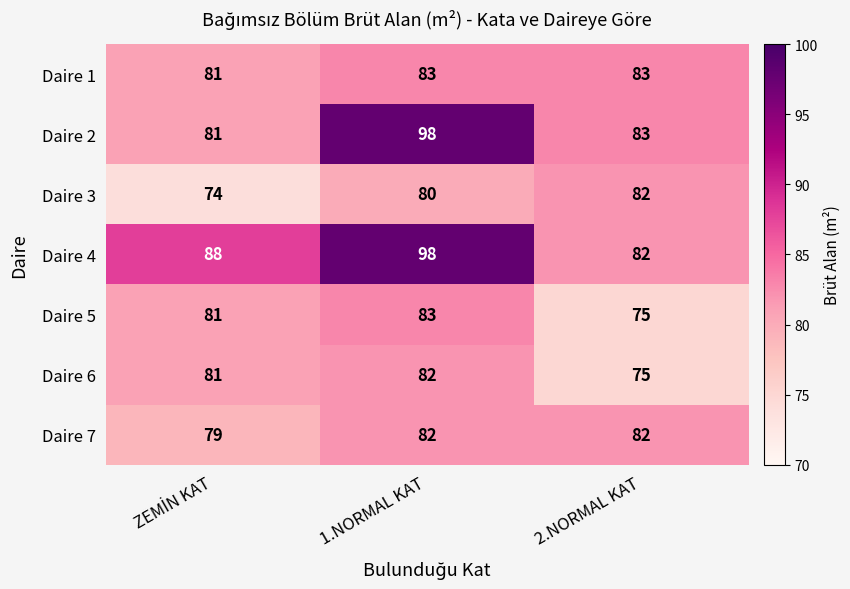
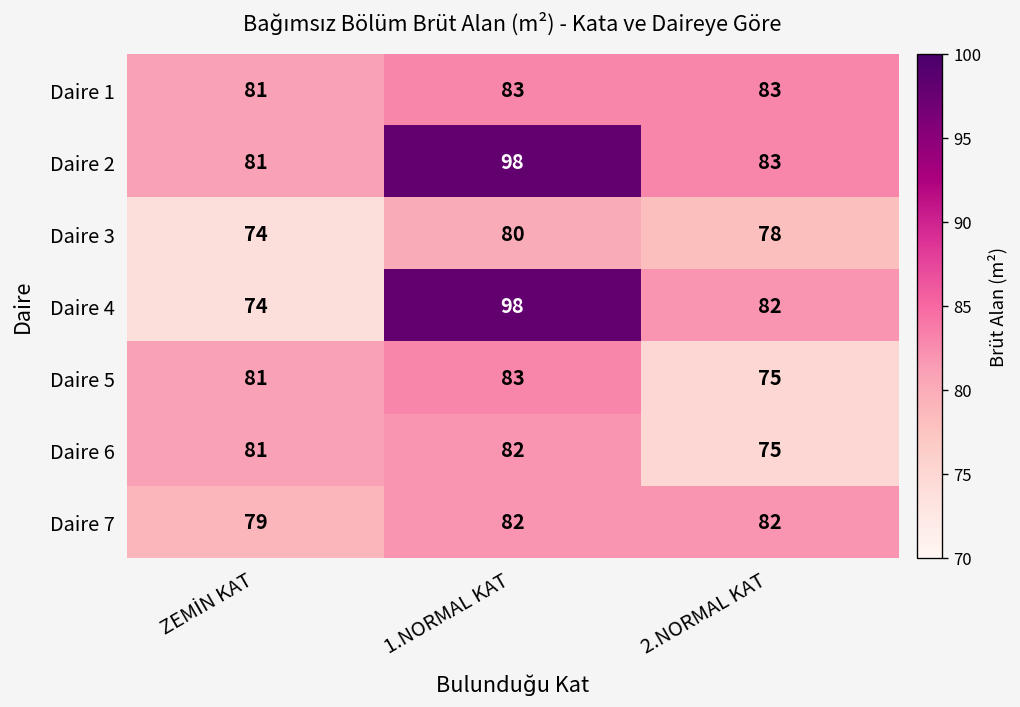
  {
    "Daire 1": {
      "ZEMİN KAT": 81,
      "1.NORMAL KAT": 83,
      "2.NORMAL KAT": 83
    },
    "Daire 2": {
      "ZEMİN KAT": 81,
      "1.NORMAL KAT": 98,
      "2.NORMAL KAT": 83
    },
    "Daire 3": {
      "ZEMİN KAT": 74,
      "1.NORMAL KAT": 80,
-     "2.NORMAL KAT": 82
+     "2.NORMAL KAT": 78
    },
    "Daire 4": {
-     "ZEMİN KAT": 88,
+     "ZEMİN KAT": 74,
      "1.NORMAL KAT": 98,
      "2.NORMAL KAT": 82
    },
    "Daire 5": {
      "ZEMİN KAT": 81,
      "1.NORMAL KAT": 83,
      "2.NORMAL KAT": 75
    },
    "Daire 6": {
      "ZEMİN KAT": 81,
      "1.NORMAL KAT": 82,
      "2.NORMAL KAT": 75
    },
    "Daire 7": {
      "ZEMİN KAT": 79,
      "1.NORMAL KAT": 82,
      "2.NORMAL KAT": 82
    }
  }
